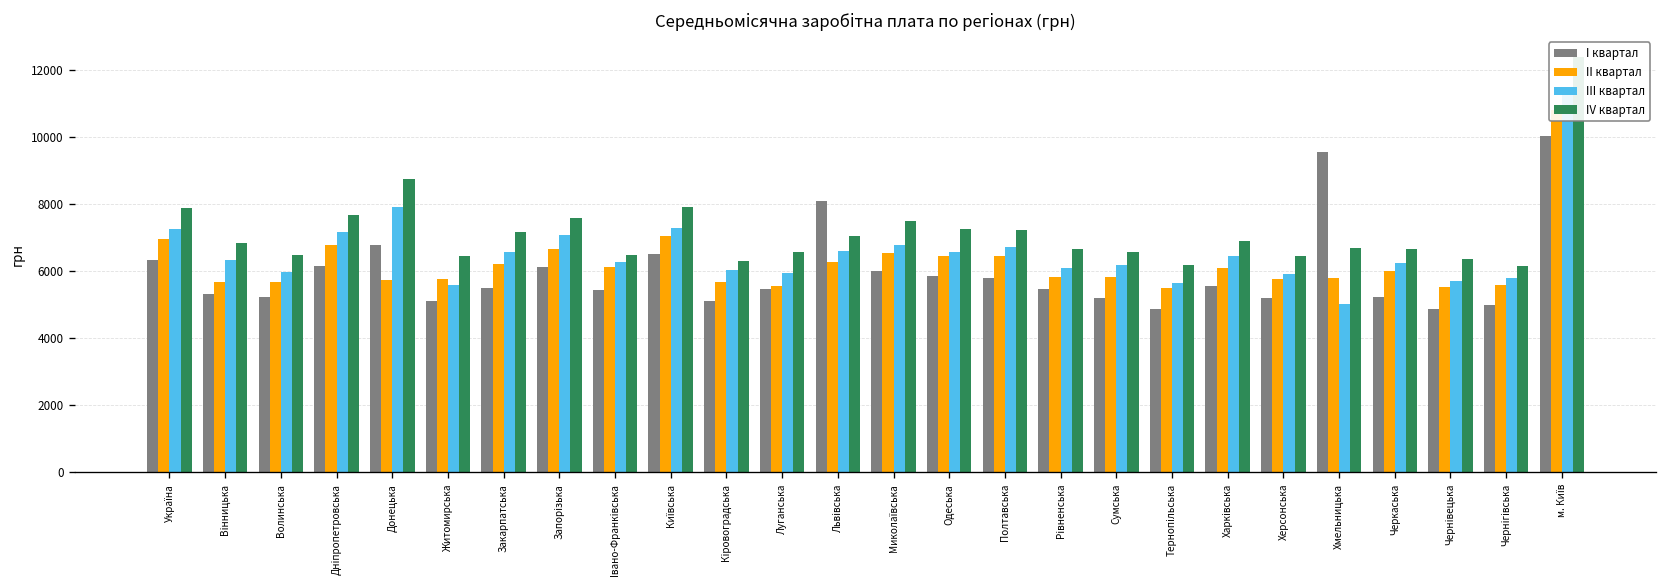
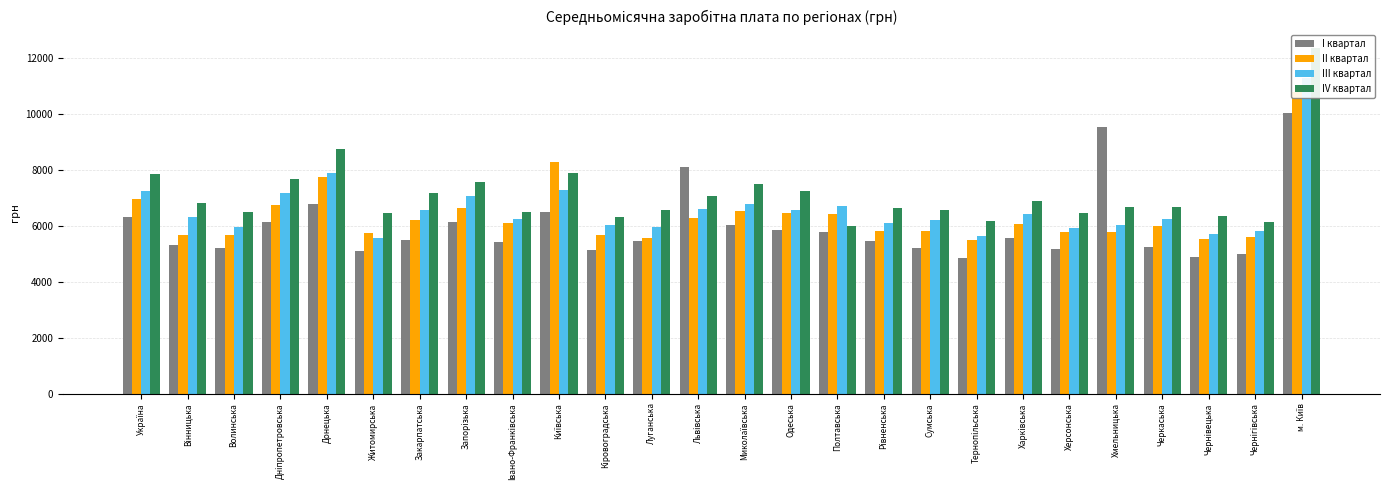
  {
    "І квартал": {
      "Україна": 6300,
      "Вінницька": 5300,
      "Волинська": 5200,
      "Дніпропетровська": 6100,
      "Донецька": 6800,
      "Житомирська": 5100,
      "Закарпатська": 5500,
      "Запорізька": 6100,
      "Івано-Франківська": 5400,
      "Київська": 6500,
      "Кіровоградська": 5100,
      "Луганська": 5500,
      "Львівська": 8100,
      "Миколаївська": 6000,
      "Одеська": 5800,
      "Полтавська": 5800,
      "Рівненська": 5500,
      "Сумська": 5200,
      "Тернопільська": 4900,
      "Харківська": 5600,
      "Херсонська": 5200,
      "Хмельницька": 9500,
      "Черкаська": 5200,
      "Чернівецька": 4900,
      "Чернігівська": 5000,
      "м. Київ": 10000
    },
    "ІІ квартал": {
      "Україна": 7000,
      "Вінницька": 5700,
      "Волинська": 5700,
      "Дніпропетровська": 6800,
-     "Донецька": 5700,
+     "Донецька": 7700,
      "Житомирська": 5800,
      "Закарпатська": 6200,
      "Запорізька": 6700,
      "Івано-Франківська": 6100,
-     "Київська": 7000,
+     "Київська": 8300,
      "Кіровоградська": 5700,
      "Луганська": 5600,
      "Львівська": 6300,
      "Миколаївська": 6500,
      "Одеська": 6500,
      "Полтавська": 6400,
      "Рівненська": 5800,
      "Сумська": 5800,
      "Тернопільська": 5500,
      "Харківська": 6100,
      "Херсонська": 5800,
      "Хмельницька": 5800,
      "Черкаська": 6000,
      "Чернівецька": 5500,
      "Чернігівська": 5600
    },
    "ІІІ квартал": {
      "Україна": 7300,
      "Вінницька": 6300,
      "Волинська": 6000,
      "Дніпропетровська": 7200,
      "Донецька": 7900,
      "Житомирська": 5600,
      "Закарпатська": 6600,
      "Запорізька": 7100,
      "Івано-Франківська": 6300,
      "Київська": 7300,
      "Кіровоградська": 6000,
      "Луганська": 6000,
      "Львівська": 6600,
      "Миколаївська": 6800,
      "Одеська": 6600,
      "Полтавська": 6700,
      "Рівненська": 6100,
      "Сумська": 6200,
      "Тернопільська": 5600,
      "Харківська": 6400,
      "Херсонська": 5900,
-     "Хмельницька": 5000,
+     "Хмельницька": 6000,
      "Черкаська": 6200,
      "Чернівецька": 5700,
      "Чернігівська": 5800
    },
    "ІV квартал": {
      "Україна": 7900,
      "Вінницька": 6800,
      "Волинська": 6500,
      "Дніпропетровська": 7700,
      "Донецька": 8700,
      "Житомирська": 6500,
      "Закарпатська": 7200,
      "Запорізька": 7600,
      "Івано-Франківська": 6500,
      "Київська": 7900,
      "Кіровоградська": 6300,
      "Луганська": 6600,
      "Львівська": 7100,
      "Миколаївська": 7500,
      "Одеська": 7300,
-     "Полтавська": 7200,
+     "Полтавська": 6000,
      "Рівненська": 6600,
      "Сумська": 6600,
      "Тернопільська": 6200,
      "Харківська": 6900,
      "Херсонська": 6500,
      "Хмельницька": 6700,
      "Черкаська": 6700,
      "Чернівецька": 6400,
      "Чернігівська": 6200
    }
  }
